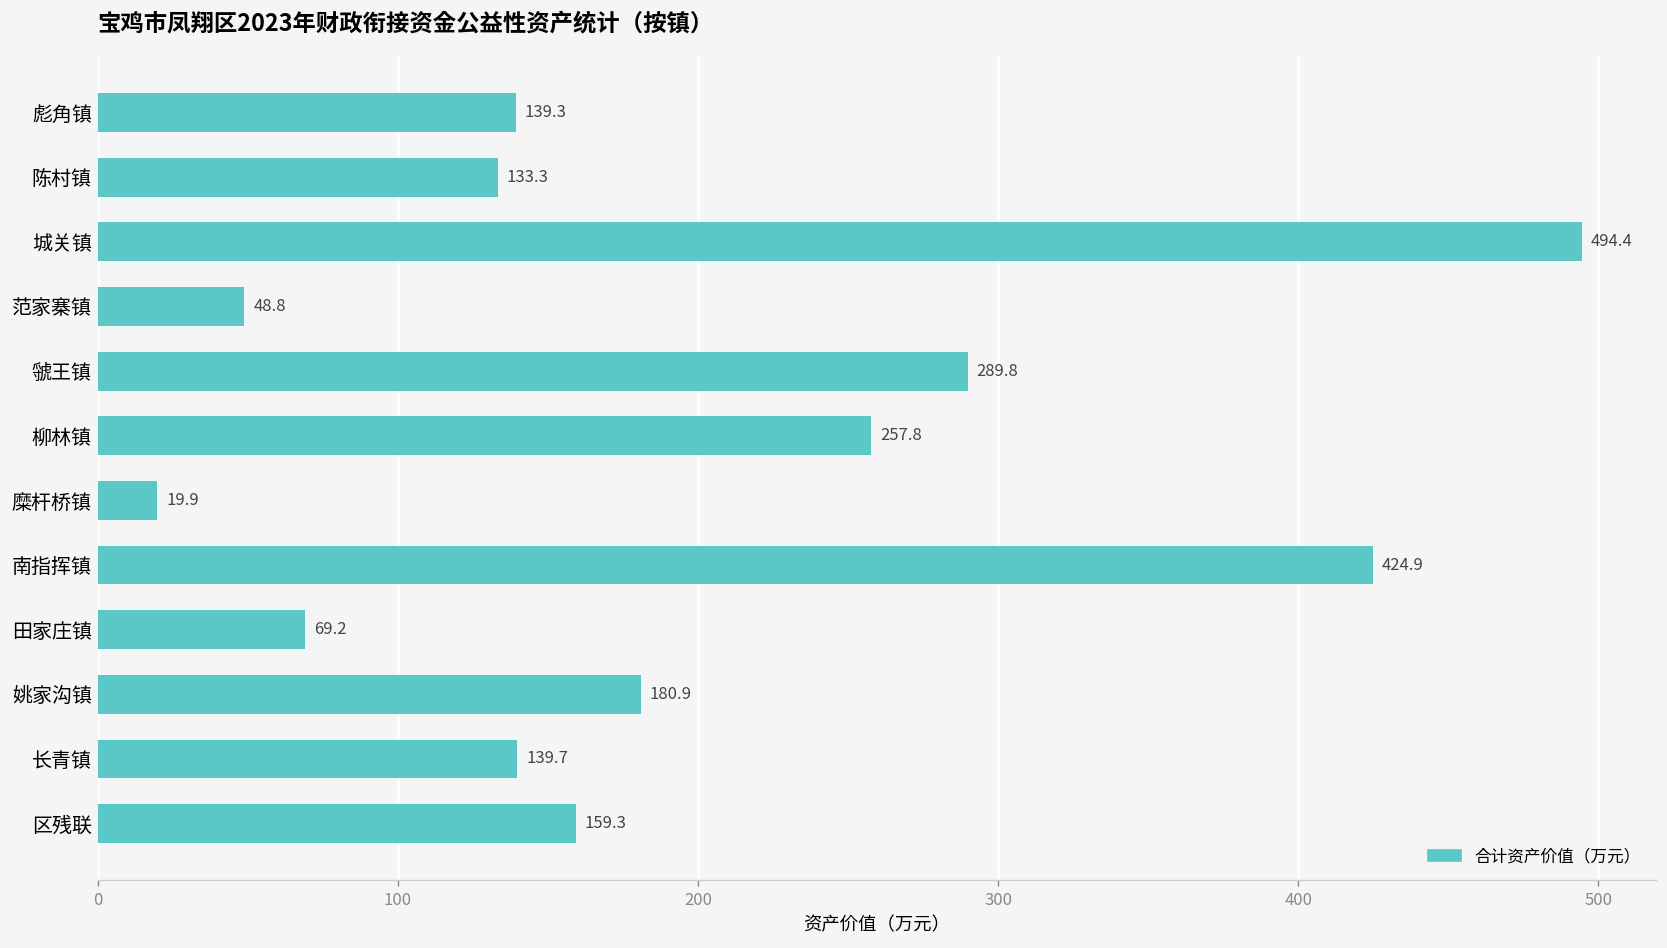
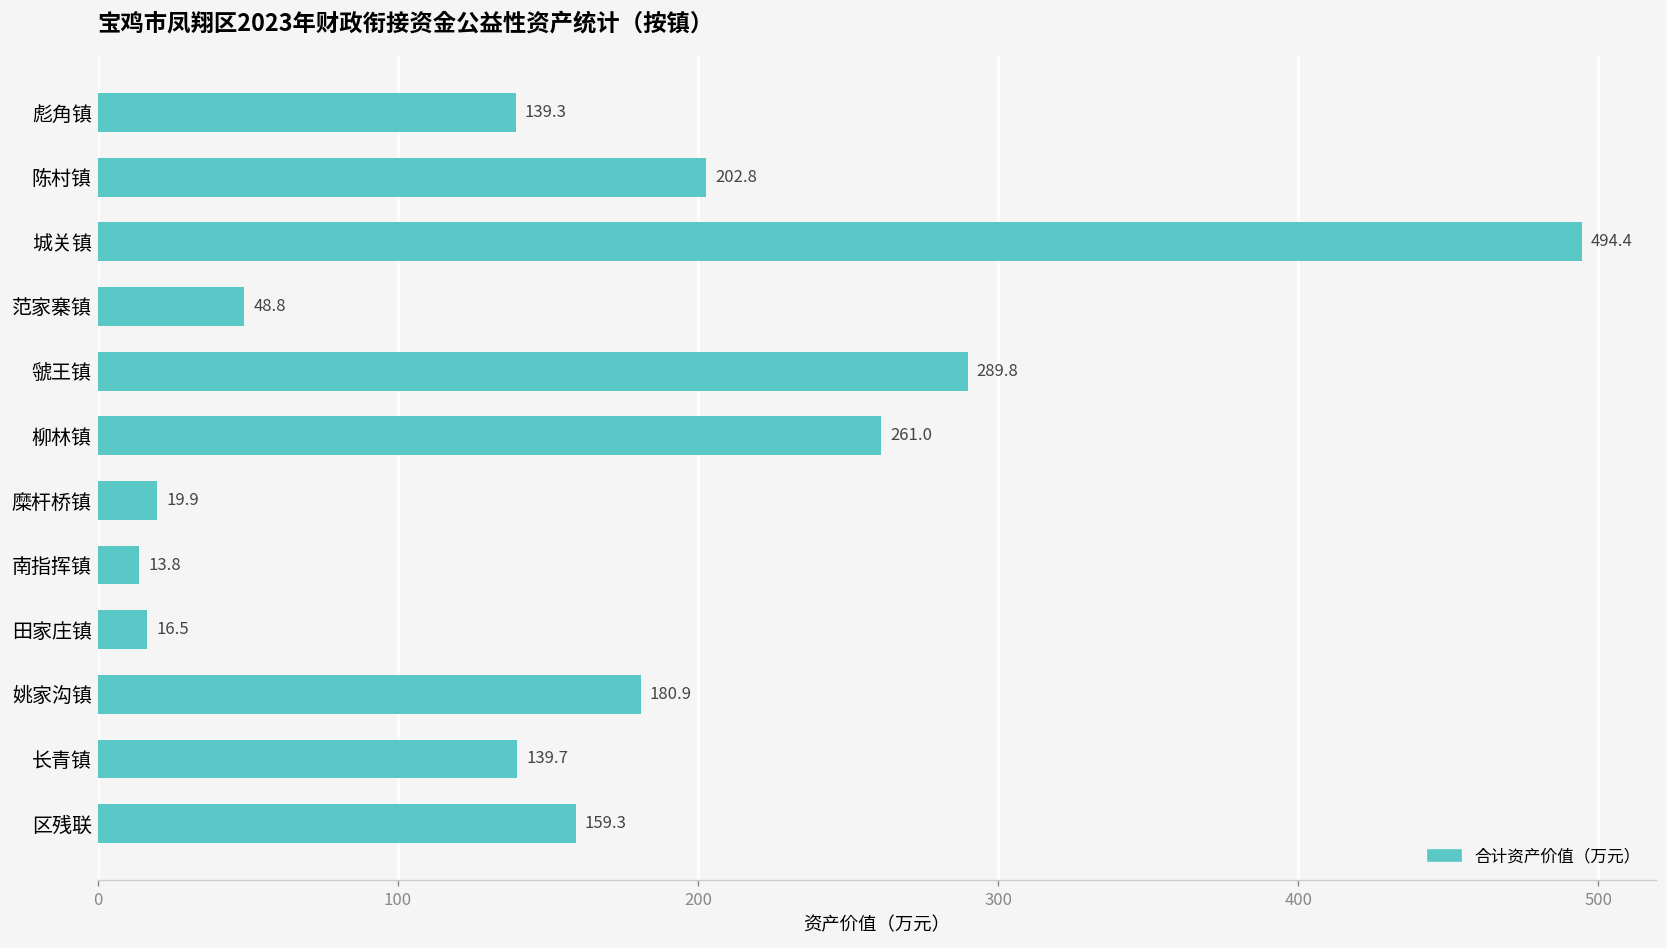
  {
    "彪角镇": 139.3,
-   "陈村镇": 133.3,
+   "陈村镇": 202.8,
    "城关镇": 494.4,
    "范家寨镇": 48.8,
    "虢王镇": 289.8,
-   "柳林镇": 257.8,
+   "柳林镇": 261.0,
    "糜杆桥镇": 19.9,
-   "南指挥镇": 424.9,
-   "田家庄镇": 69.2,
+   "南指挥镇": 13.8,
+   "田家庄镇": 16.5,
    "姚家沟镇": 180.9,
    "长青镇": 139.7,
    "区残联": 159.3
  }
